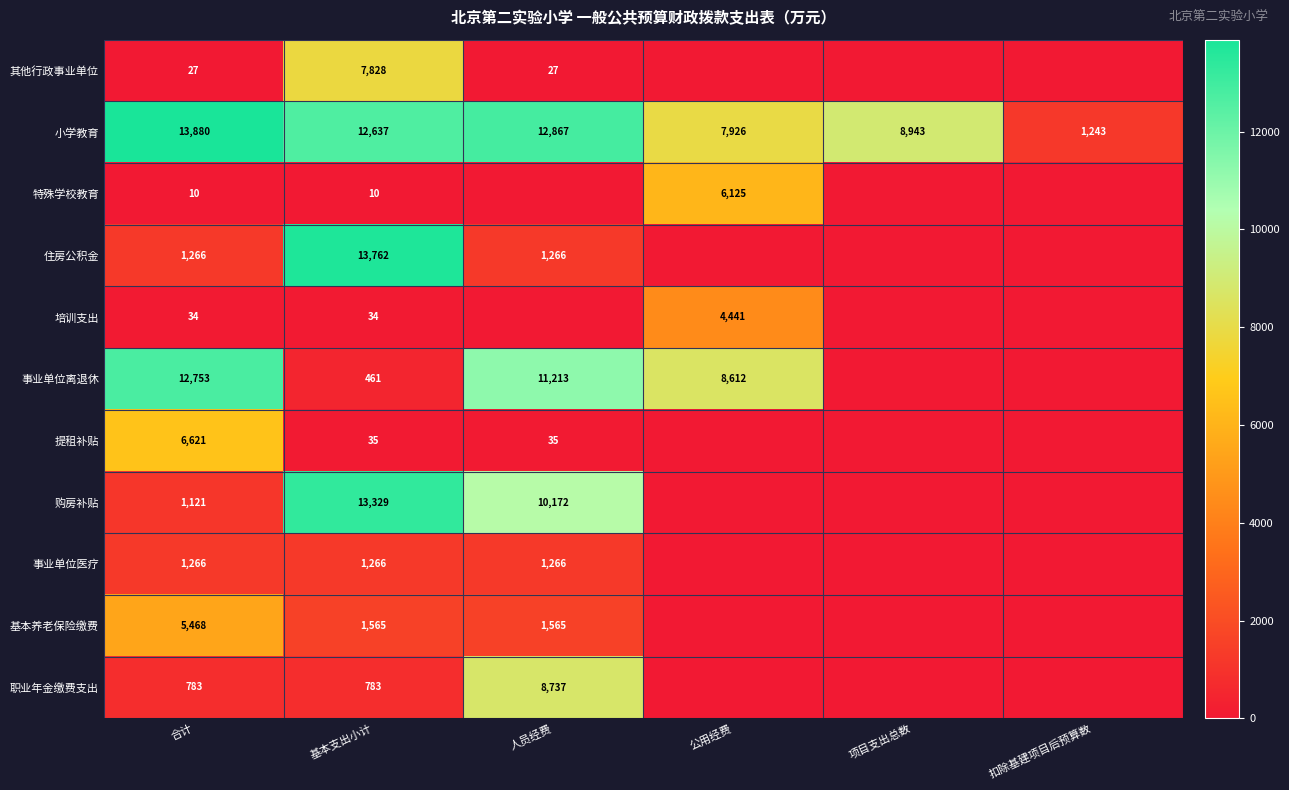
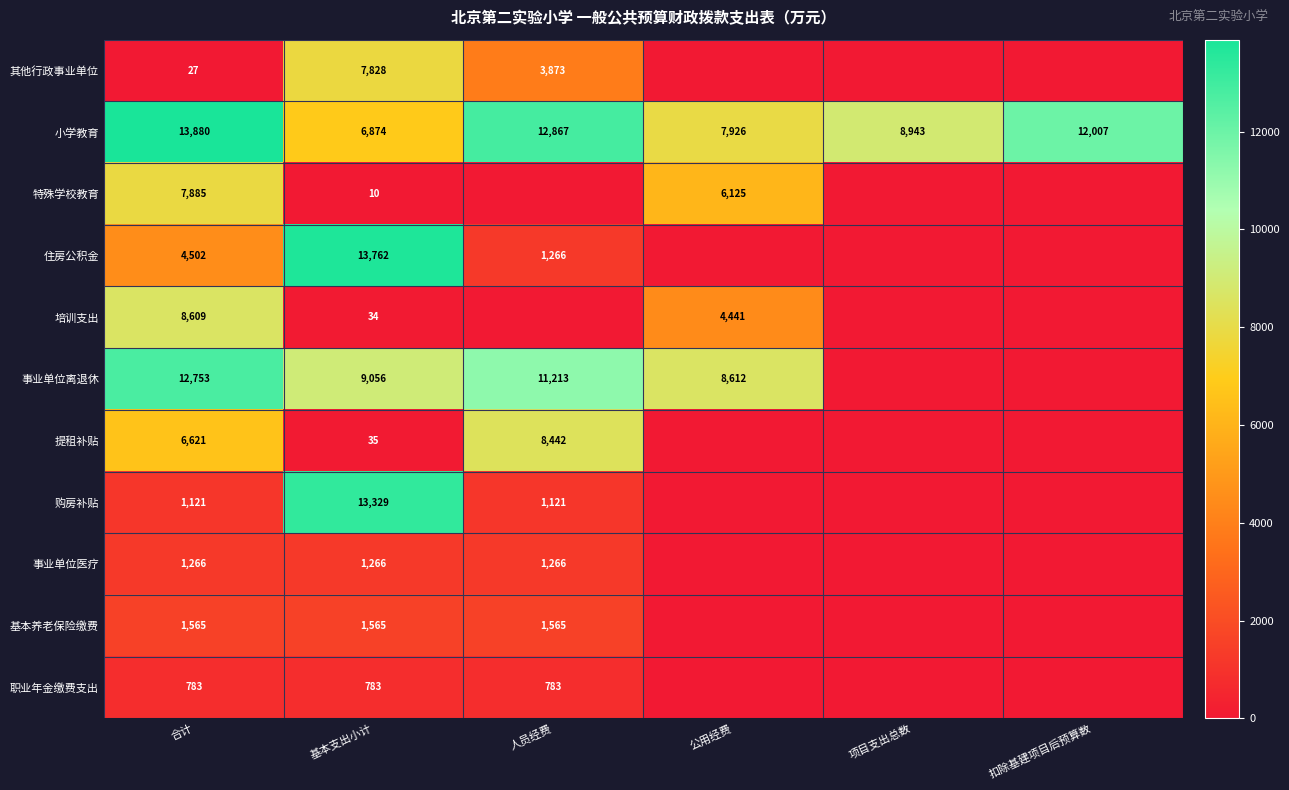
  {
    "其他行政事业单位": {
      "合计": "27",
      "基本支出小计": "7,828",
-     "人员经费": "27"
+     "人员经费": "3,873"
    },
    "小学教育": {
      "合计": "13,880",
-     "基本支出小计": "12,637",
+     "基本支出小计": "6,874",
      "人员经费": "12,867",
      "公用经费": "7,926",
      "项目支出总数": "8,943",
-     "扣除基建项目后预算数": "1,243"
+     "扣除基建项目后预算数": "12,007"
    },
    "特殊学校教育": {
-     "合计": "10",
+     "合计": "7,885",
      "基本支出小计": "10",
      "公用经费": "6,125"
    },
    "住房公积金": {
-     "合计": "1,266",
+     "合计": "4,502",
      "基本支出小计": "13,762",
      "人员经费": "1,266"
    },
    "培训支出": {
-     "合计": "34",
+     "合计": "8,609",
      "基本支出小计": "34",
      "公用经费": "4,441"
    },
    "事业单位离退休": {
      "合计": "12,753",
-     "基本支出小计": "461",
+     "基本支出小计": "9,056",
      "人员经费": "11,213",
      "公用经费": "8,612"
    },
    "提租补贴": {
      "合计": "6,621",
      "基本支出小计": "35",
-     "人员经费": "35"
+     "人员经费": "8,442"
    },
    "购房补贴": {
      "合计": "1,121",
      "基本支出小计": "13,329",
-     "人员经费": "10,172"
+     "人员经费": "1,121"
    },
    "事业单位医疗": {
      "合计": "1,266",
      "基本支出小计": "1,266",
      "人员经费": "1,266"
    },
    "基本养老保险缴费": {
-     "合计": "5,468",
+     "合计": "1,565",
      "基本支出小计": "1,565",
      "人员经费": "1,565"
    },
    "职业年金缴费支出": {
      "合计": "783",
      "基本支出小计": "783",
-     "人员经费": "8,737"
+     "人员经费": "783"
    }
  }
